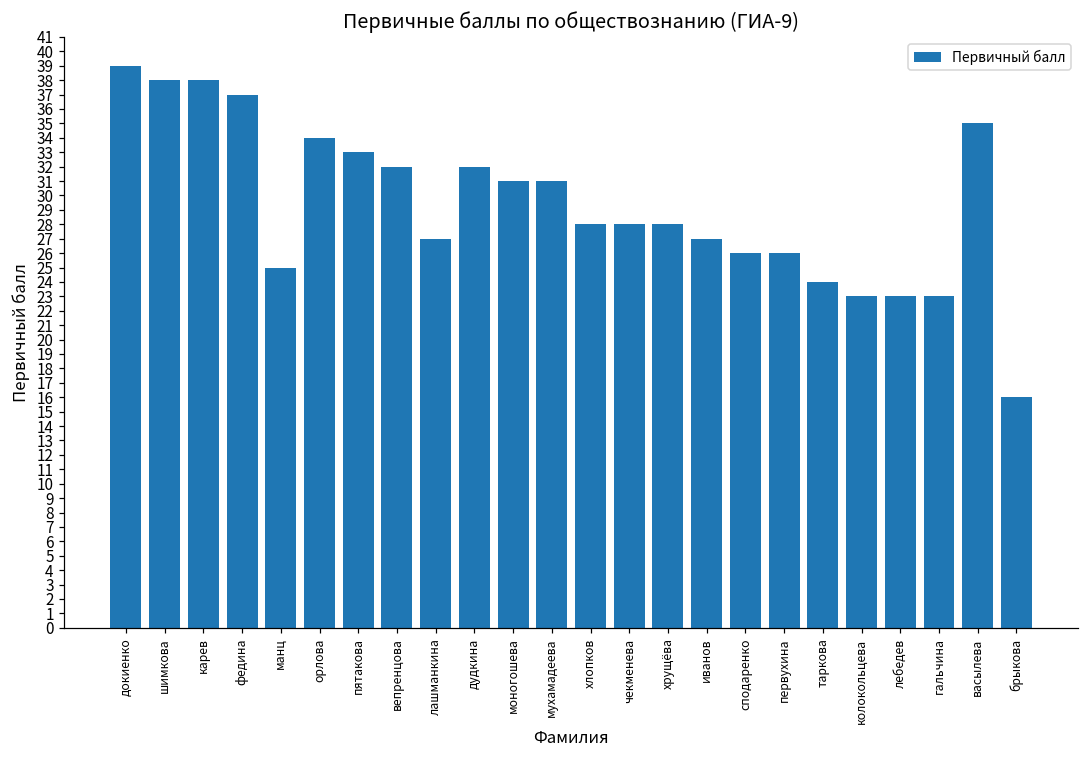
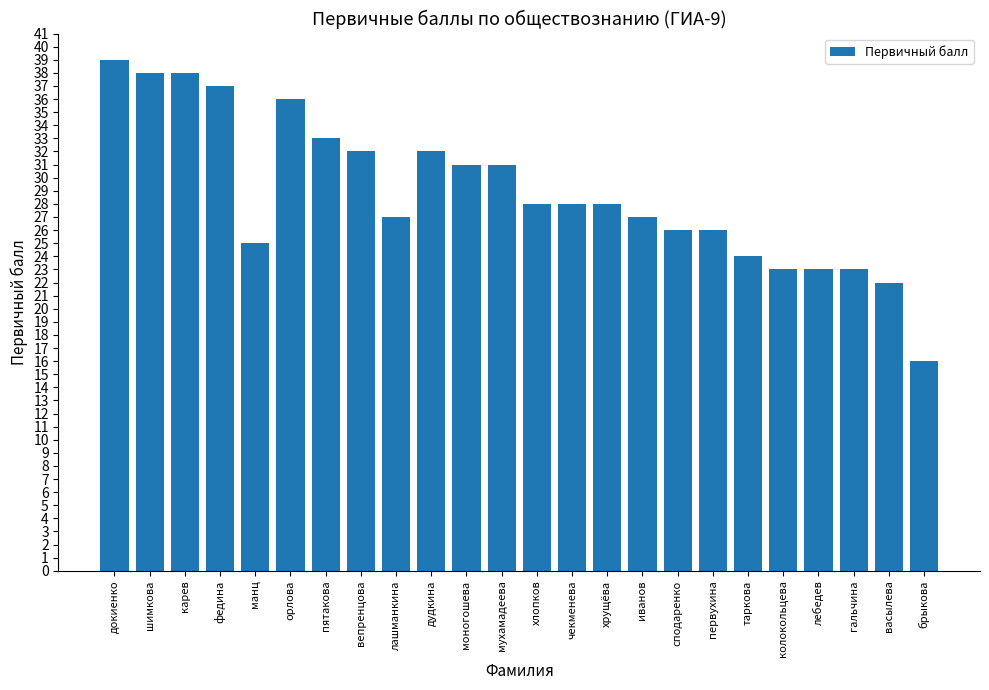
  {
    "докиенко": 39,
    "шимкова": 38,
    "карев": 38,
    "федина": 37,
    "манц": 25,
-   "орлова": 34,
+   "орлова": 36,
    "пятакова": 33,
    "вепренцова": 32,
    "лашманкина": 27,
    "дудкина": 32,
    "моногошева": 31,
    "мухамадеева": 31,
    "хлопков": 28,
    "чекменева": 28,
    "хрущёва": 28,
    "иванов": 27,
    "сподаренко": 26,
    "первухина": 26,
    "таркова": 24,
    "колокольцева": 23,
    "лебедев": 23,
    "гальчина": 23,
-   "васылева": 35,
+   "васылева": 22,
    "брыкова": 16
  }
